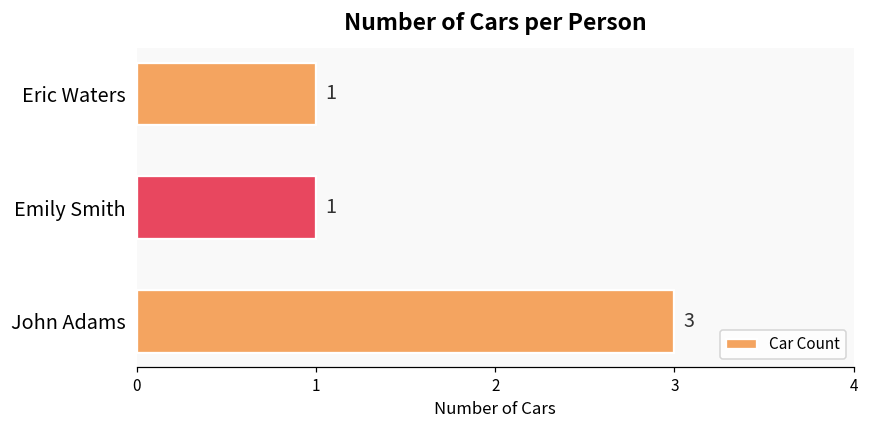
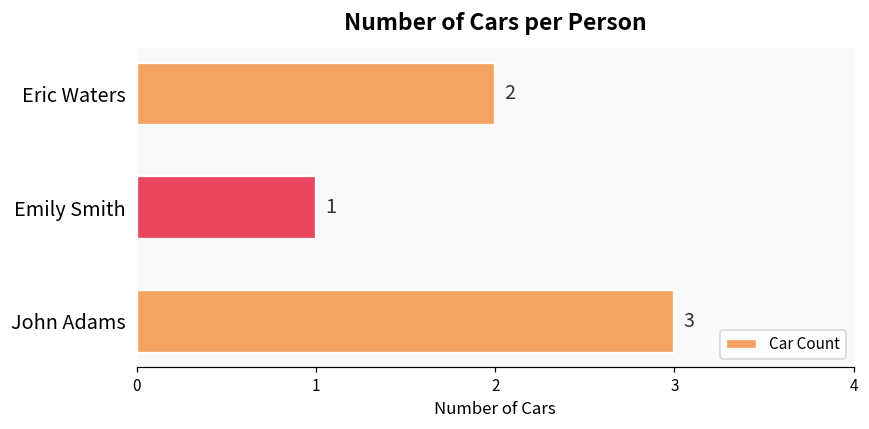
  {
-   "Eric Waters": 1,
+   "Eric Waters": 2,
    "Emily Smith": 1,
    "John Adams": 3
  }
